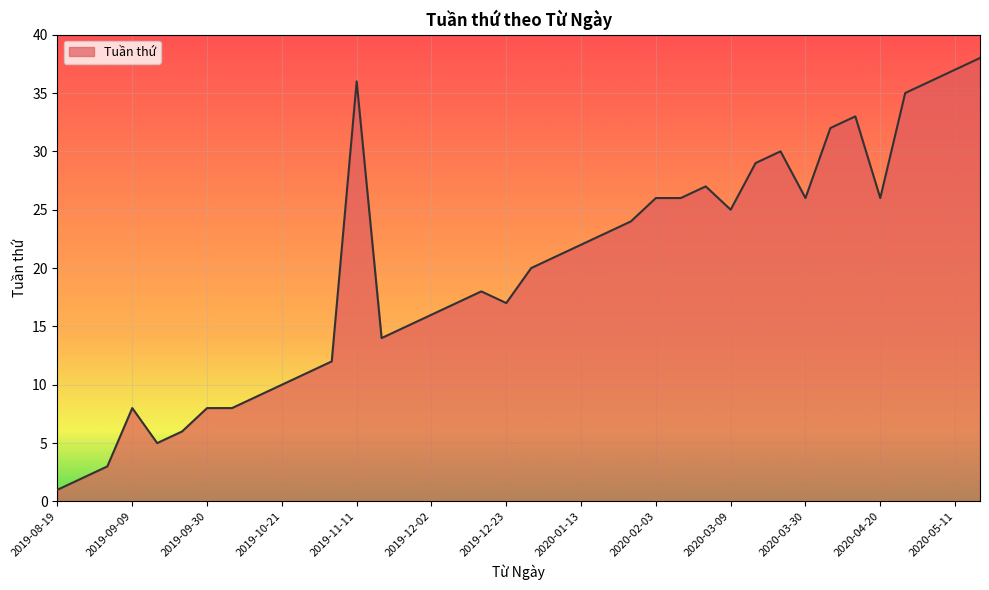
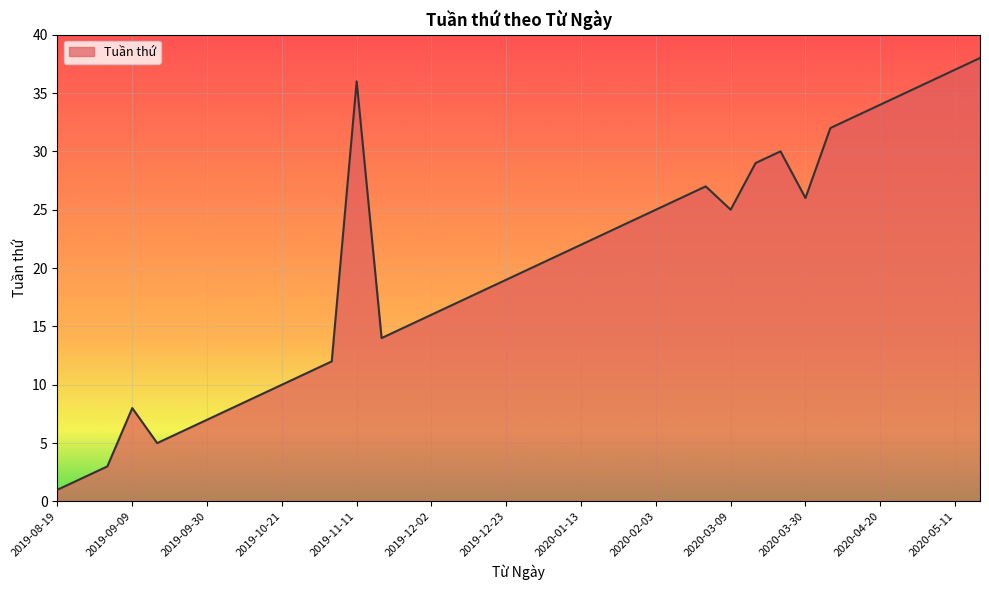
  {
    "2019-08-19": 1,
    "2019-09-09": 8,
-   "2019-09-30": 8,
+   "2019-09-30": 7,
    "2019-10-21": 10,
    "2019-11-11": 36,
    "2019-12-02": 16,
-   "2019-12-23": 17,
+   "2019-12-23": 19,
    "2020-01-13": 22,
-   "2020-02-03": 26,
+   "2020-02-03": 25,
    "2020-03-09": 25,
    "2020-03-30": 26,
-   "2020-04-20": 26,
+   "2020-04-20": 34,
    "2020-05-11": 37
  }
